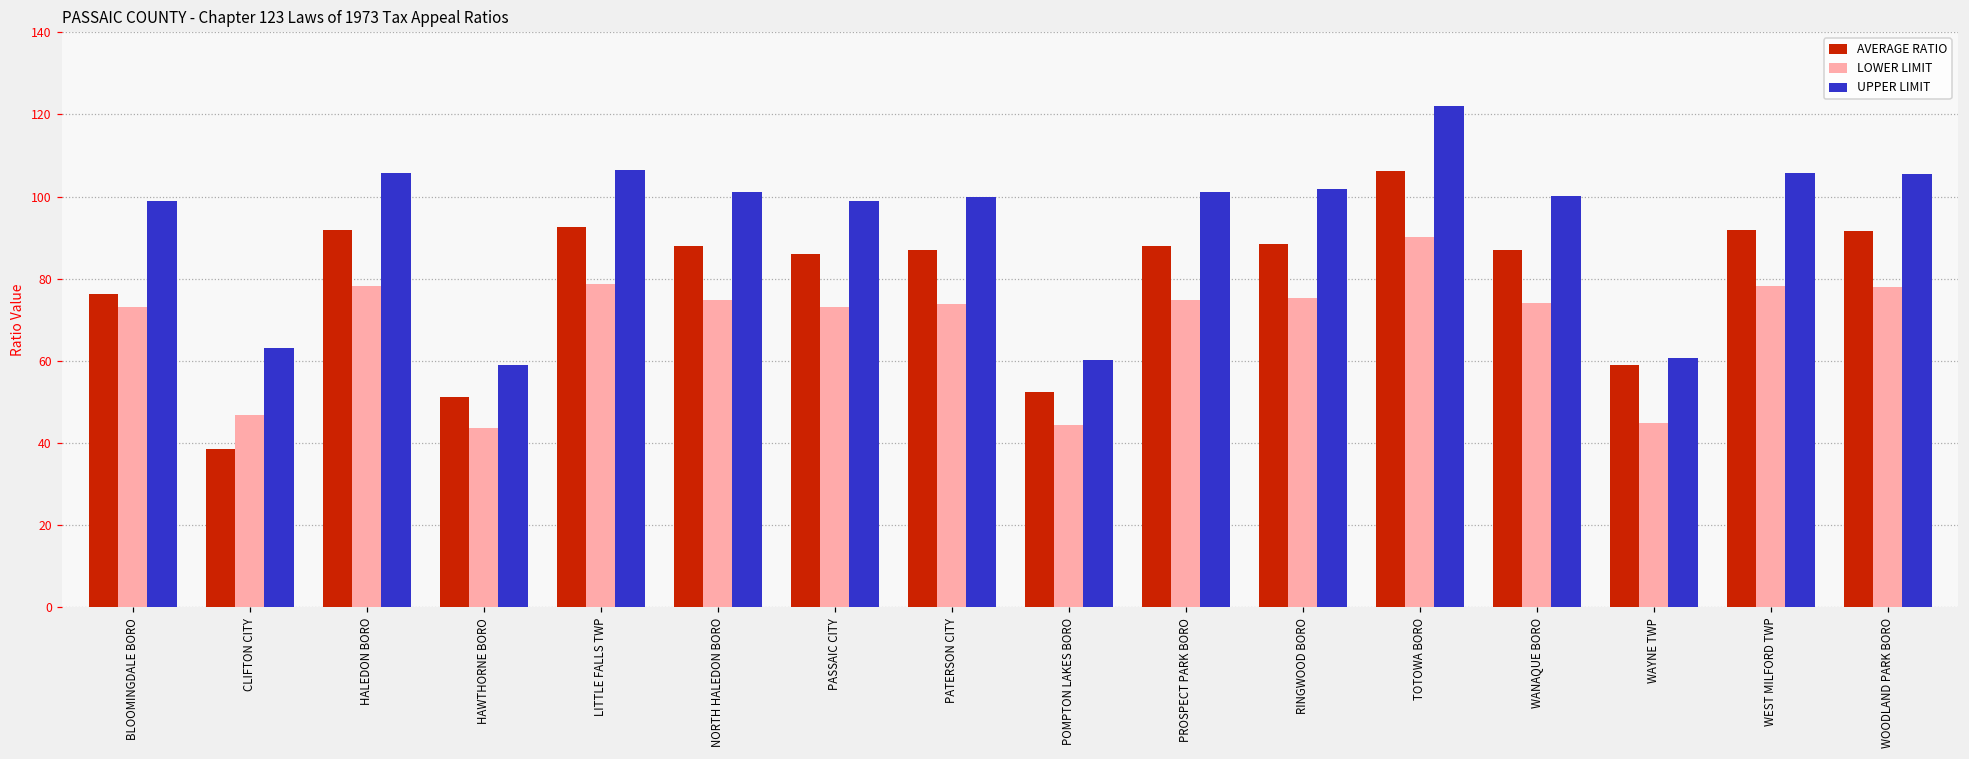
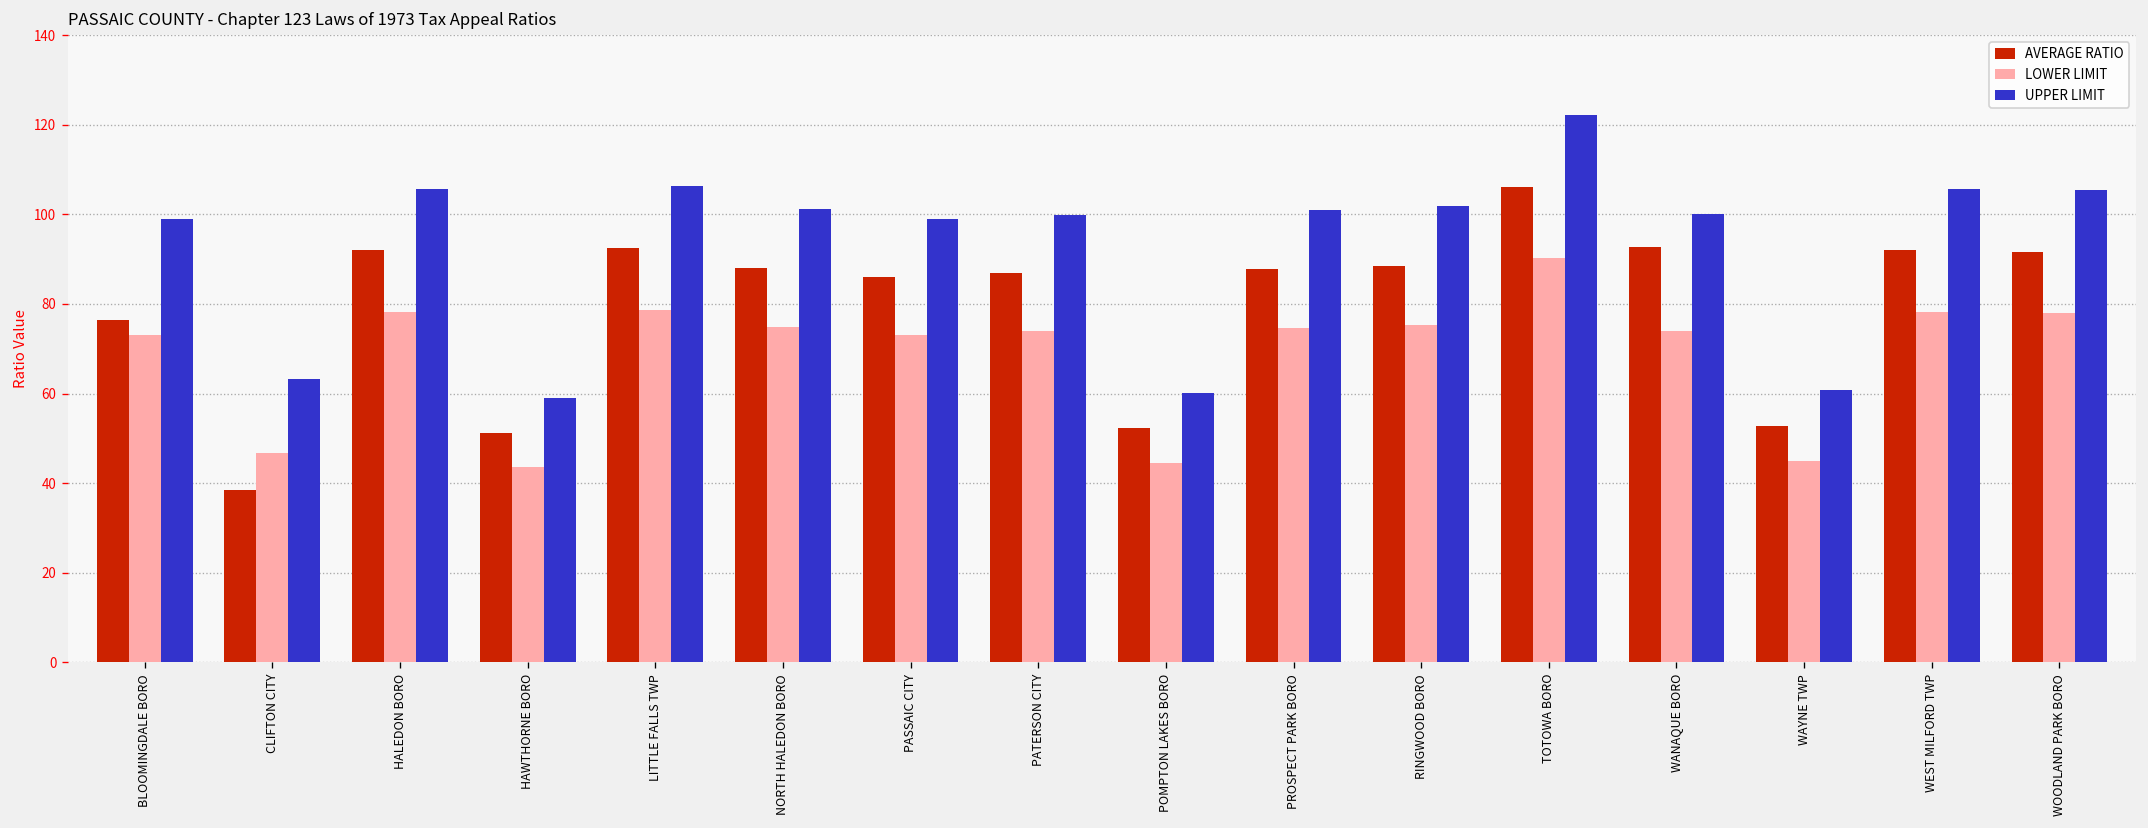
  {
    "AVERAGE RATIO": {
      "BLOOMINGDALE BORO": 76,
      "CLIFTON CITY": 38,
      "HALEDON BORO": 92,
      "HAWTHORNE BORO": 51,
      "LITTLE FALLS TWP": 93,
      "NORTH HALEDON BORO": 88,
      "PASSAIC CITY": 86,
      "PATERSON CITY": 87,
      "POMPTON LAKES BORO": 52,
      "PROSPECT PARK BORO": 88,
      "RINGWOOD BORO": 88,
      "TOTOWA BORO": 106,
-     "WANAQUE BORO": 87,
-     "WAYNE TWP": 59,
+     "WANAQUE BORO": 93,
+     "WAYNE TWP": 53,
      "WEST MILFORD TWP": 92,
      "WOODLAND PARK BORO": 92
    },
    "LOWER LIMIT": {
      "BLOOMINGDALE BORO": 73,
      "CLIFTON CITY": 47,
      "HALEDON BORO": 78,
      "HAWTHORNE BORO": 44,
      "LITTLE FALLS TWP": 79,
      "NORTH HALEDON BORO": 75,
      "PASSAIC CITY": 73,
      "PATERSON CITY": 74,
      "POMPTON LAKES BORO": 44,
      "PROSPECT PARK BORO": 75,
      "RINGWOOD BORO": 75,
      "TOTOWA BORO": 90,
      "WANAQUE BORO": 74,
      "WAYNE TWP": 45,
      "WEST MILFORD TWP": 78,
      "WOODLAND PARK BORO": 78
    },
    "UPPER LIMIT": {
      "BLOOMINGDALE BORO": 99,
      "CLIFTON CITY": 63,
      "HALEDON BORO": 106,
      "HAWTHORNE BORO": 59,
      "LITTLE FALLS TWP": 106,
      "NORTH HALEDON BORO": 101,
      "PASSAIC CITY": 99,
      "PATERSON CITY": 100,
      "POMPTON LAKES BORO": 60,
      "PROSPECT PARK BORO": 101,
      "RINGWOOD BORO": 102,
      "TOTOWA BORO": 122,
      "WANAQUE BORO": 100,
      "WAYNE TWP": 61,
      "WEST MILFORD TWP": 106,
      "WOODLAND PARK BORO": 105
    }
  }
